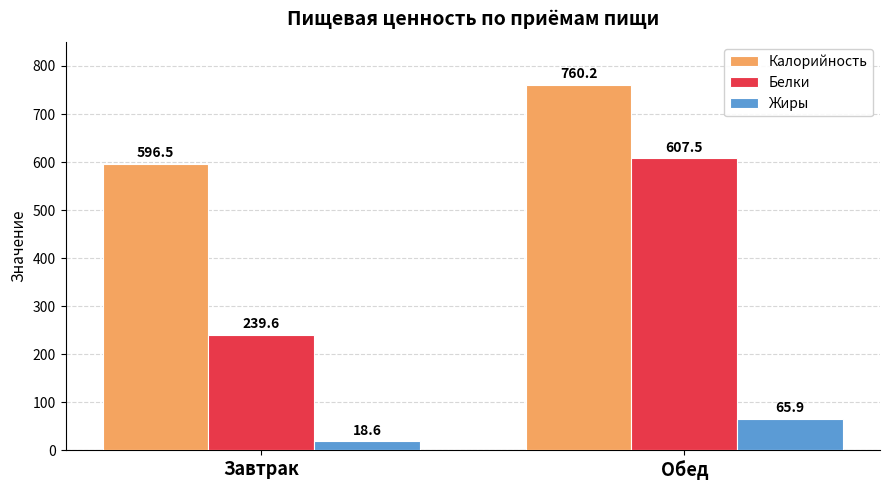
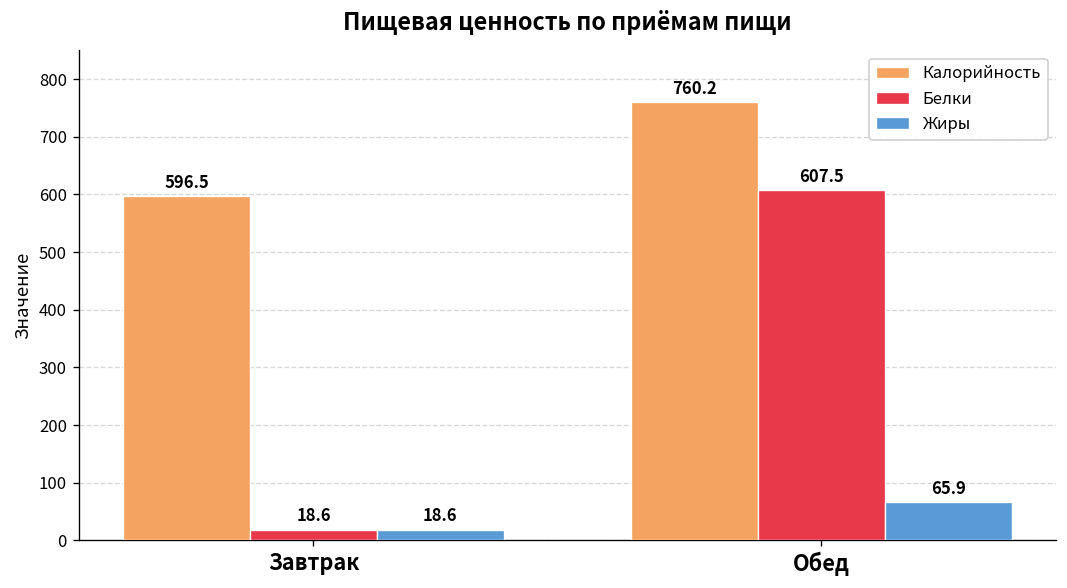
  {
    "Калорийность": {
      "Завтрак": 596.5,
      "Обед": 760.2
    },
    "Белки": {
-     "Завтрак": 239.6,
+     "Завтрак": 18.6,
      "Обед": 607.5
    },
    "Жиры": {
      "Завтрак": 18.6,
      "Обед": 65.9
    }
  }
